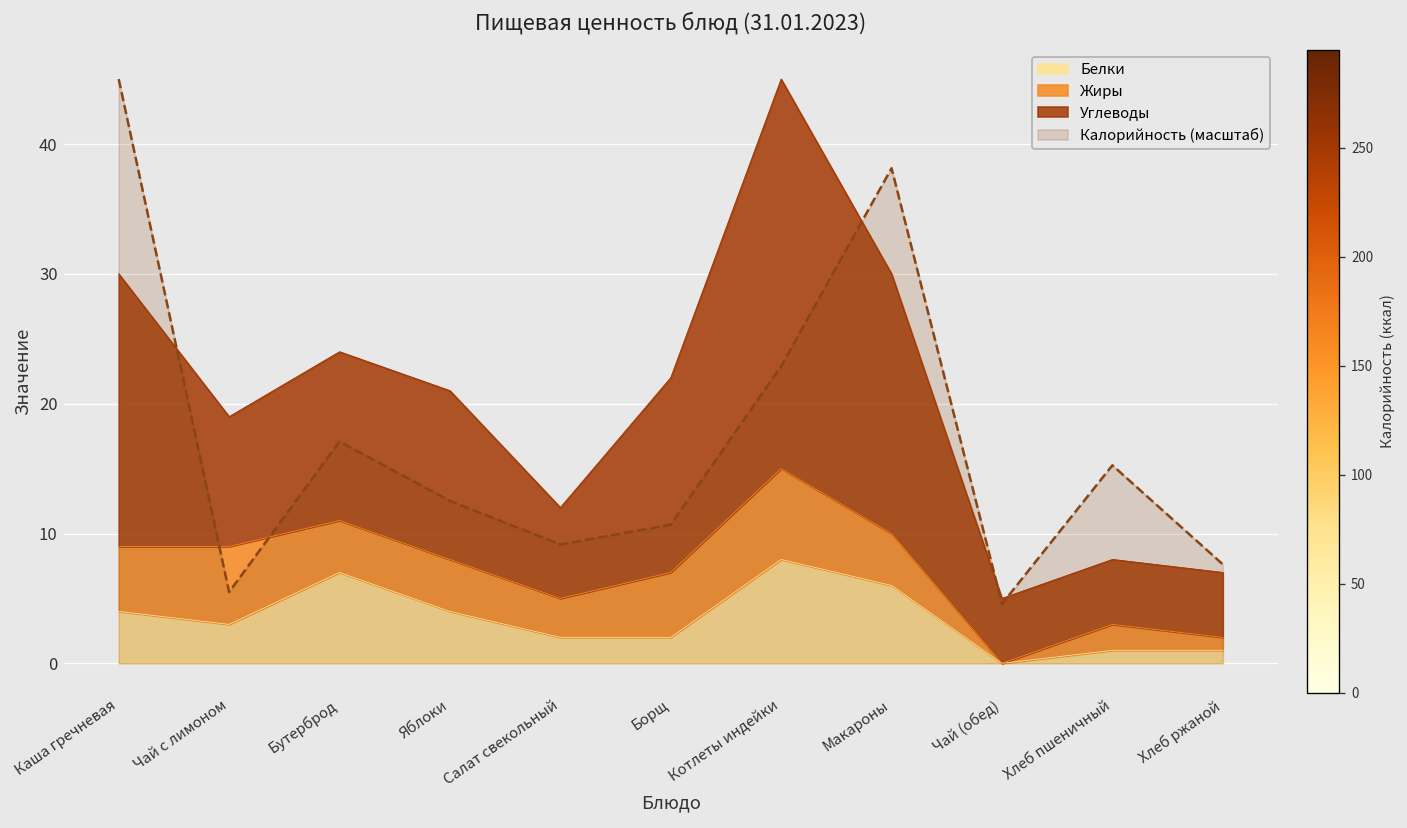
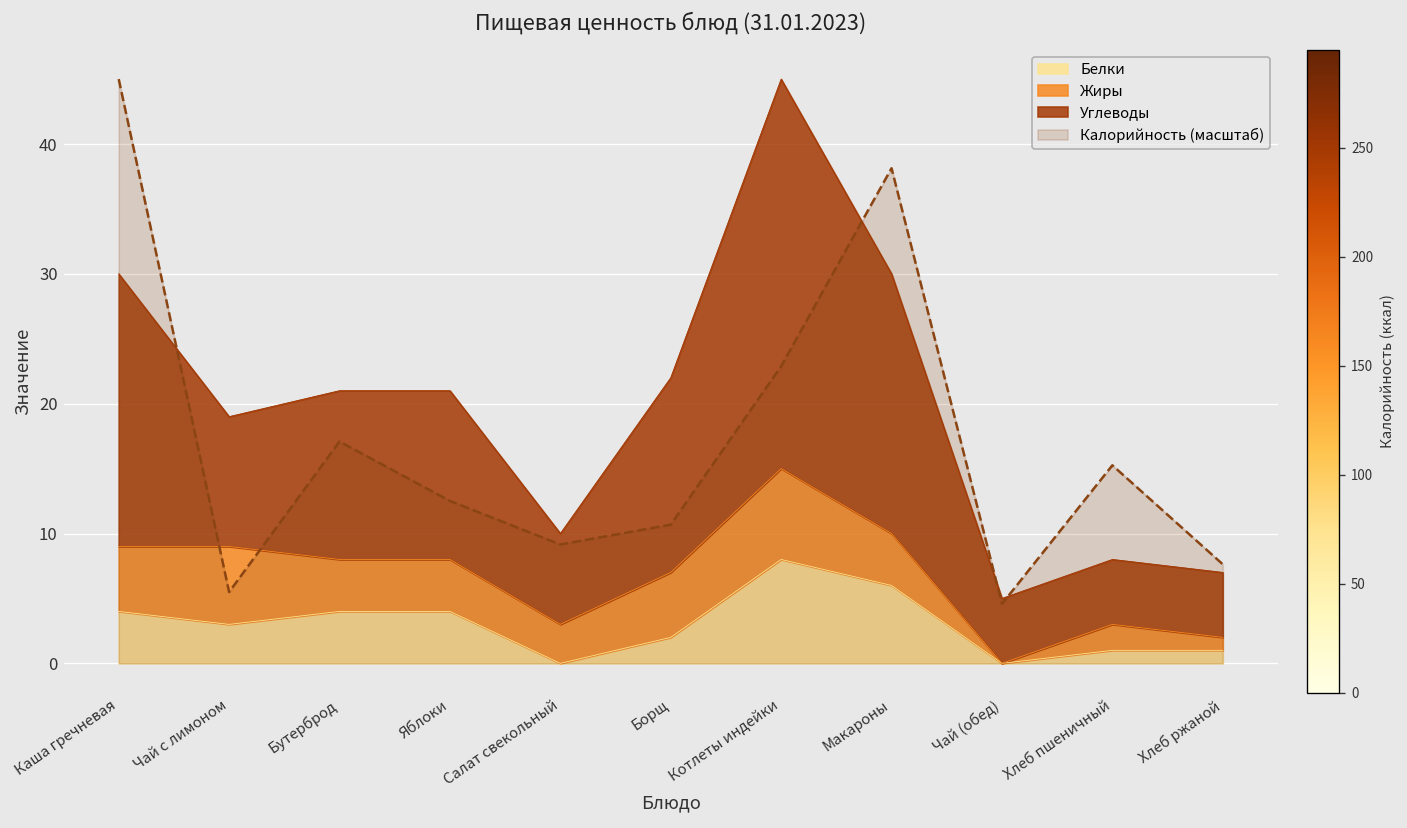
  {
    "Белки": {
      "Каша гречневая": 4,
      "Чай с лимоном": 3,
-     "Бутерброд": 7,
+     "Бутерброд": 4,
      "Яблоки": 4,
-     "Салат свекольный": 2,
+     "Салат свекольный": 0,
      "Борщ": 2,
      "Котлеты индейки": 8,
      "Макароны": 6,
      "Хлеб пшеничный": 1,
      "Хлеб ржаной": 1
    },
    "Жиры": {
      "Каша гречневая": 5,
      "Чай с лимоном": 6,
      "Бутерброд": 4,
      "Яблоки": 4,
      "Салат свекольный": 3,
      "Борщ": 5,
      "Котлеты индейки": 7,
      "Макароны": 4,
      "Хлеб пшеничный": 2,
      "Хлеб ржаной": 1
    }
  }
